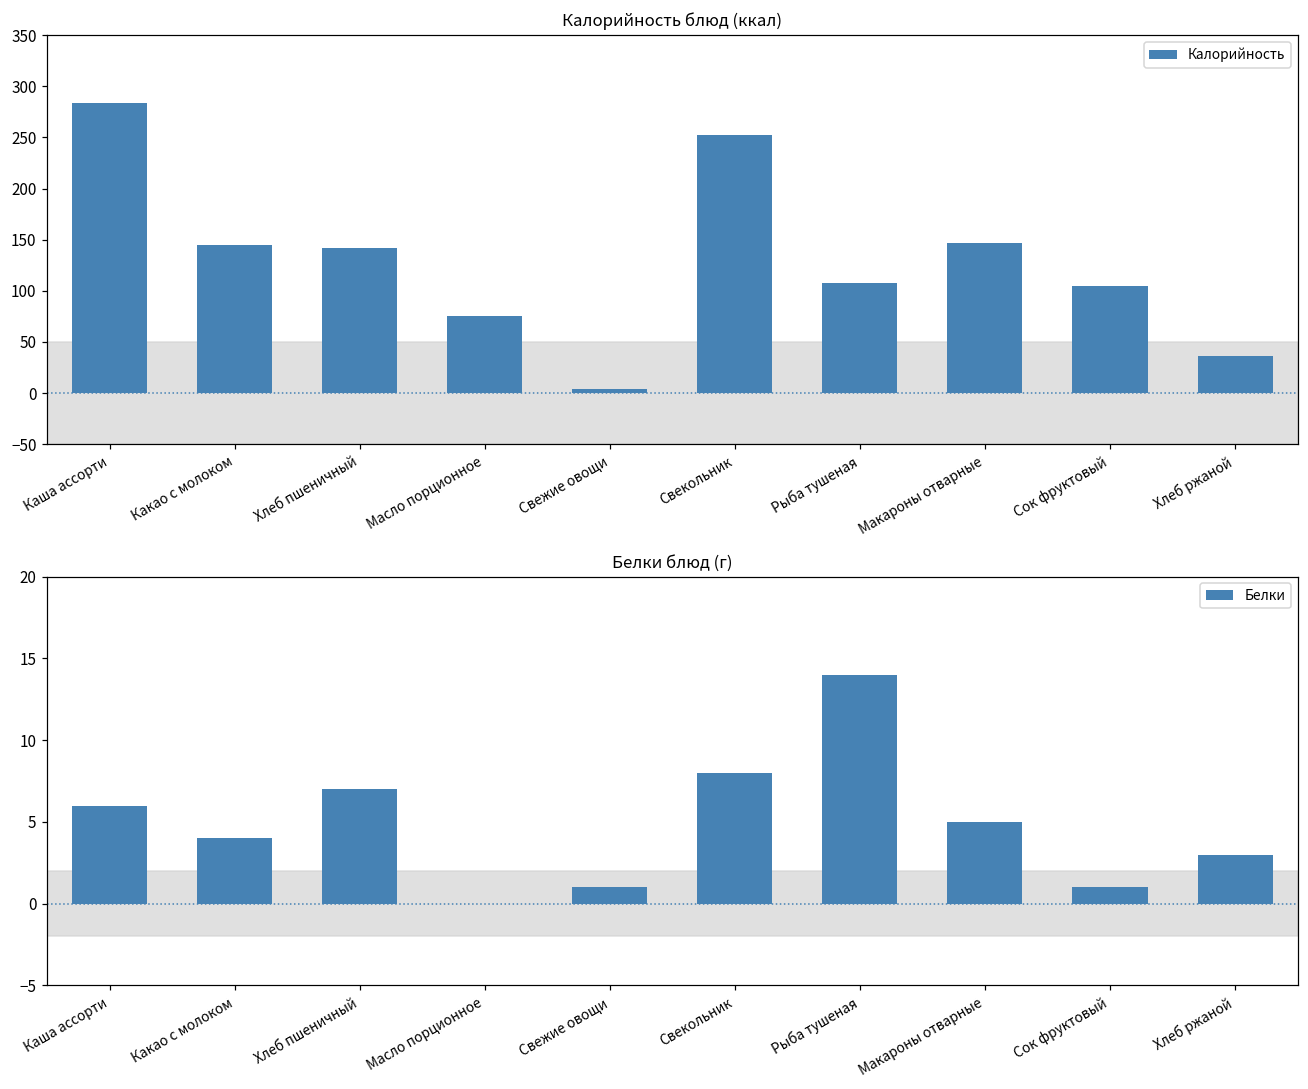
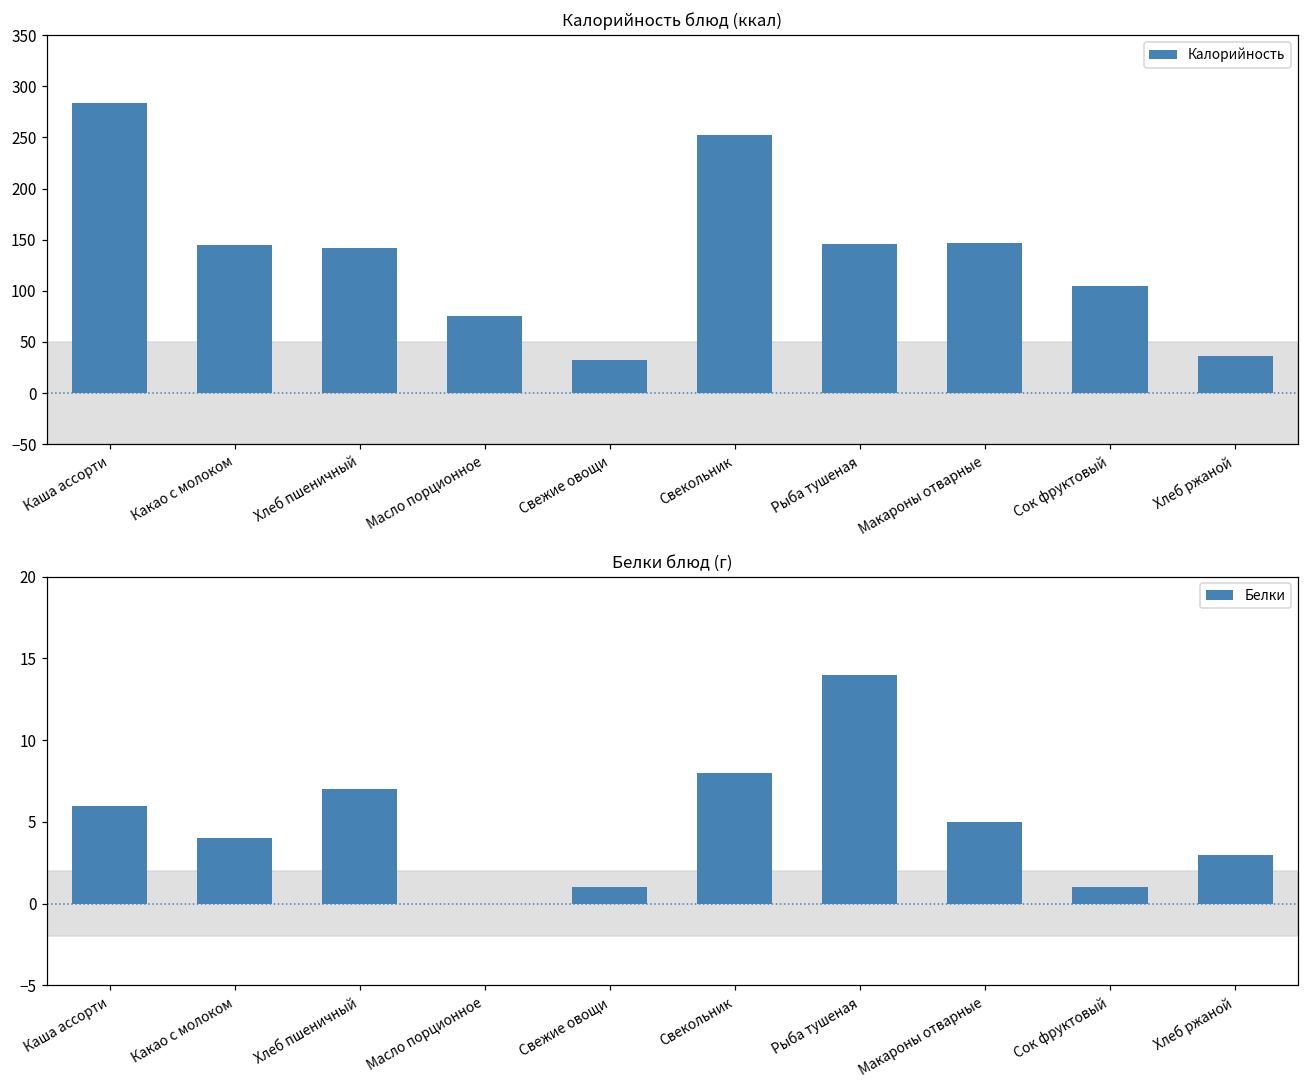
  {
    "Калорийность блюд (ккал)": {
      "Каша ассорти": 280,
      "Какао с молоком": 150,
      "Хлеб пшеничный": 140,
      "Масло порционное": 80,
-     "Свежие овощи": 0,
+     "Свежие овощи": 30,
      "Свекольник": 250,
-     "Рыба тушеная": 110,
+     "Рыба тушеная": 150,
      "Макароны отварные": 150,
      "Сок фруктовый": 110,
      "Хлеб ржаной": 40
    },
    "Белки блюд (г)": {
      "Каша ассорти": 6.0,
      "Какао с молоком": 4.0,
      "Хлеб пшеничный": 7.0,
      "Масло порционное": 0.0,
      "Свежие овощи": 1.0,
      "Свекольник": 8.0,
      "Рыба тушеная": 14.0,
      "Макароны отварные": 5.0,
      "Сок фруктовый": 1.0,
      "Хлеб ржаной": 3.0
    }
  }
